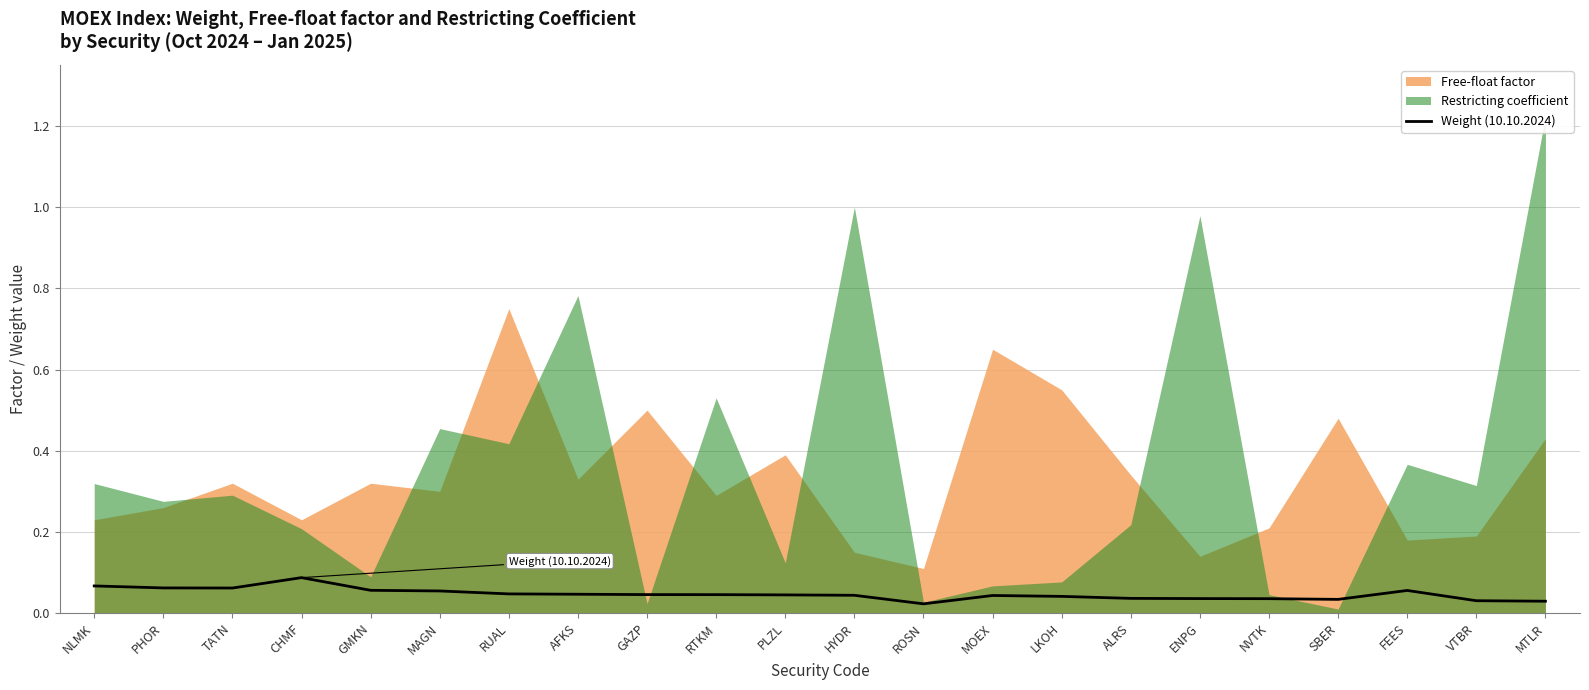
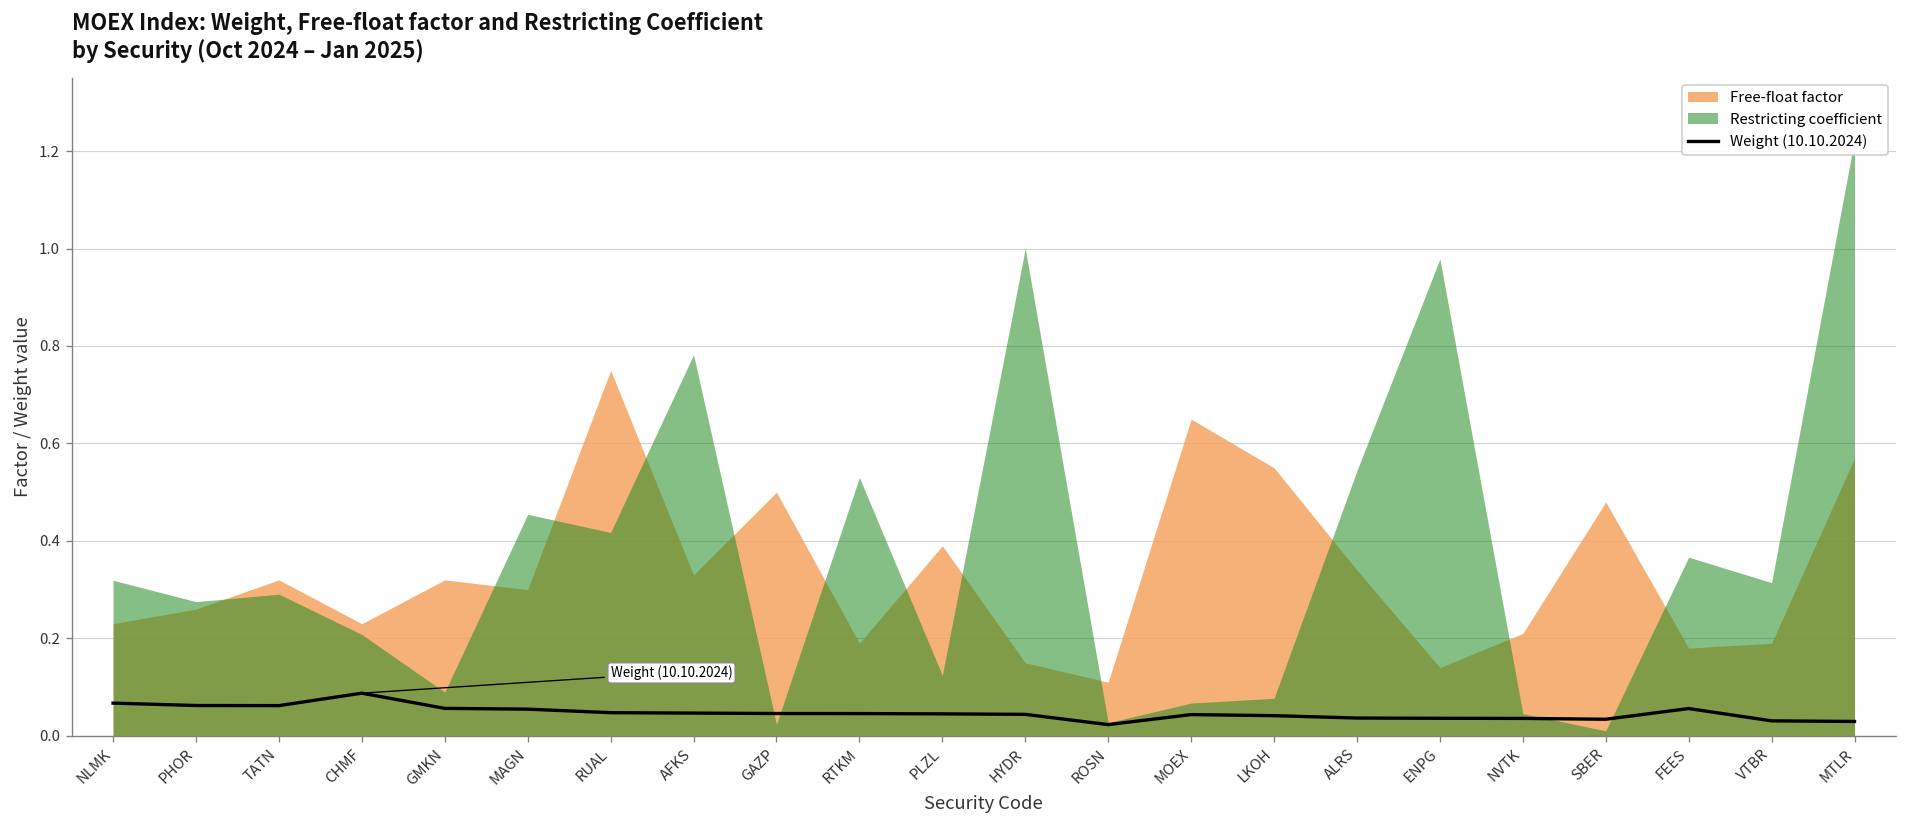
  {
    "Weight (10.10.2024)": {
      "NLMK": 0.07,
      "PHOR": 0.06,
      "TATN": 0.06,
      "CHMF": 0.09,
      "GMKN": 0.06,
      "MAGN": 0.05,
      "RUAL": 0.05,
      "AFKS": 0.05,
      "GAZP": 0.05,
      "RTKM": 0.05,
      "PLZL": 0.04,
      "HYDR": 0.04,
      "MOEX": 0.04,
      "LKOH": 0.04,
      "ALRS": 0.04,
      "ENPG": 0.04,
      "NVTK": 0.04,
      "SBER": 0.03,
      "FEES": 0.06,
      "VTBR": 0.03,
      "MTLR": 0.03
    },
    "Free-float factor": {
      "NLMK": 0.23,
      "PHOR": 0.26,
      "TATN": 0.32,
      "CHMF": 0.23,
      "GMKN": 0.32,
      "MAGN": 0.30,
      "RUAL": 0.75,
      "AFKS": 0.33,
      "GAZP": 0.50,
-     "RTKM": 0.29,
+     "RTKM": 0.19,
      "PLZL": 0.39,
      "HYDR": 0.15,
      "ROSN": 0.11,
      "MOEX": 0.65,
      "LKOH": 0.55,
      "ALRS": 0.34,
      "ENPG": 0.14,
      "NVTK": 0.21,
      "SBER": 0.48,
      "FEES": 0.18,
      "VTBR": 0.19,
-     "MTLR": 0.43
+     "MTLR": 0.57
    },
    "Restricting coefficient": {
      "NLMK": 0.32,
      "PHOR": 0.28,
      "TATN": 0.29,
      "CHMF": 0.21,
      "MAGN": 0.45,
      "RUAL": 0.42,
      "AFKS": 0.78,
      "GAZP": 0.02,
      "RTKM": 0.53,
      "PLZL": 0.12,
      "HYDR": 1.00,
      "MOEX": 0.07,
      "LKOH": 0.08,
-     "ALRS": 0.22,
+     "ALRS": 0.54,
      "ENPG": 0.98,
      "NVTK": 0.05,
      "SBER": 0.01,
      "FEES": 0.37,
      "VTBR": 0.31
    }
  }
